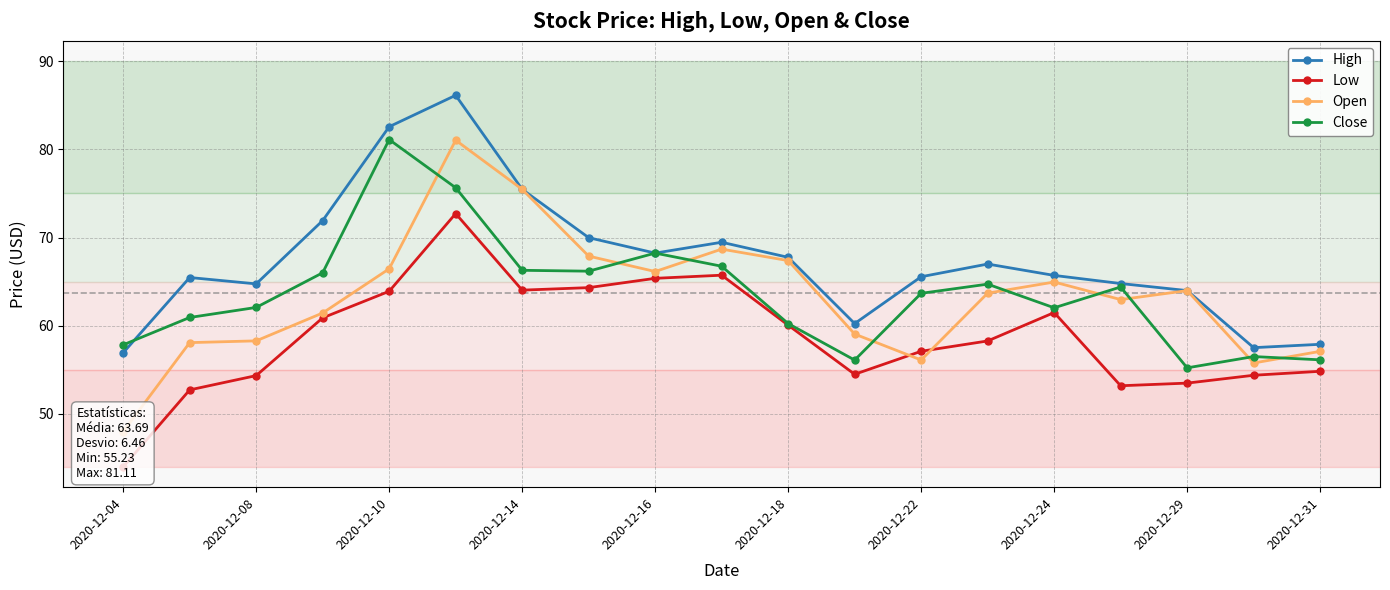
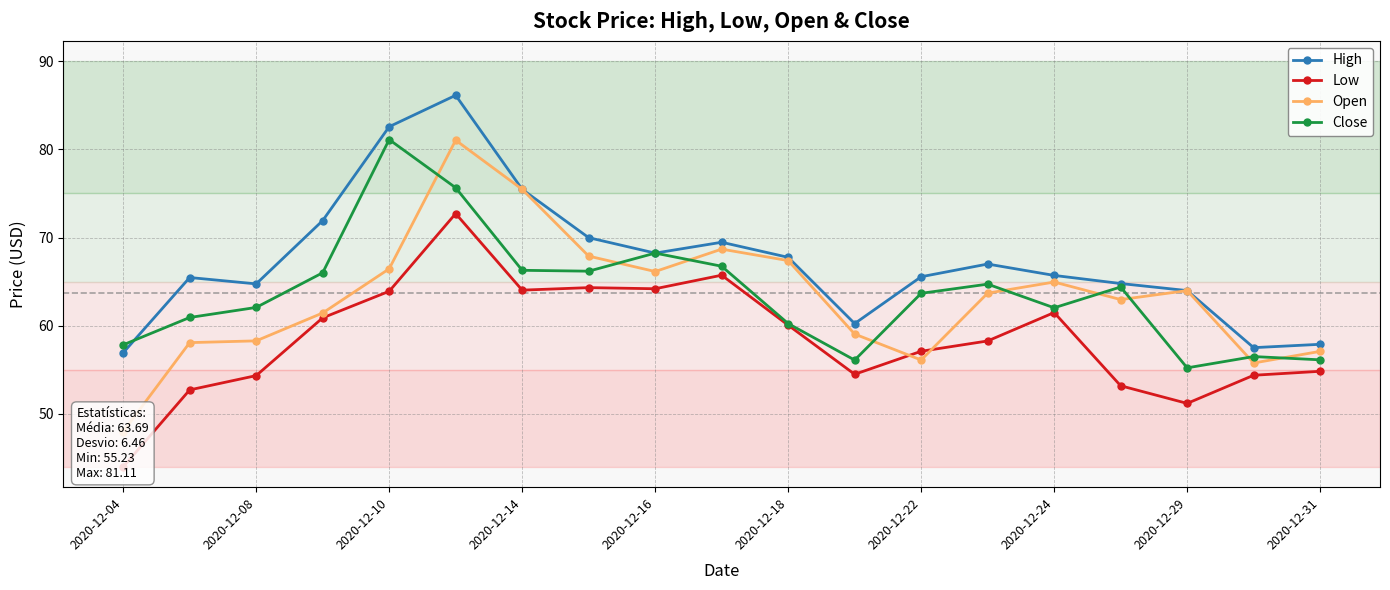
  {
    "High": {
      "2020-12-04": 57,
      "2020-12-08": 65,
      "2020-12-10": 83,
      "2020-12-18": 68,
      "2020-12-22": 66,
      "2020-12-24": 66,
      "2020-12-31": 58
    },
    "Low": {
      "2020-12-08": 54,
      "2020-12-10": 64,
      "2020-12-14": 64,
-     "2020-12-16": 65,
+     "2020-12-16": 64,
      "2020-12-22": 57,
      "2020-12-24": 62,
-     "2020-12-29": 54,
+     "2020-12-29": 51,
      "2020-12-31": 55
    },
    "Open": {
      "2020-12-08": 58,
      "2020-12-10": 66,
      "2020-12-16": 66,
      "2020-12-18": 67,
      "2020-12-22": 56,
      "2020-12-24": 65,
      "2020-12-31": 57
    },
    "Close": {
      "2020-12-04": 58,
      "2020-12-08": 62,
      "2020-12-10": 81,
      "2020-12-14": 66,
      "2020-12-22": 64,
      "2020-12-24": 62,
      "2020-12-29": 55,
      "2020-12-31": 56
    }
  }
